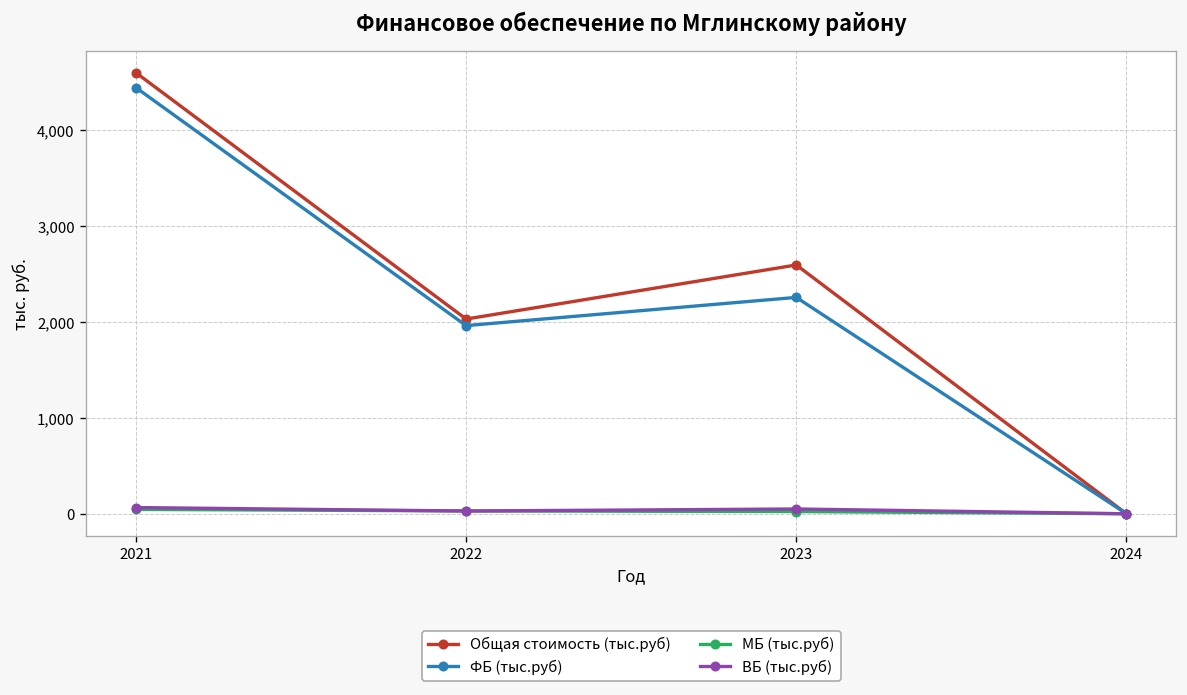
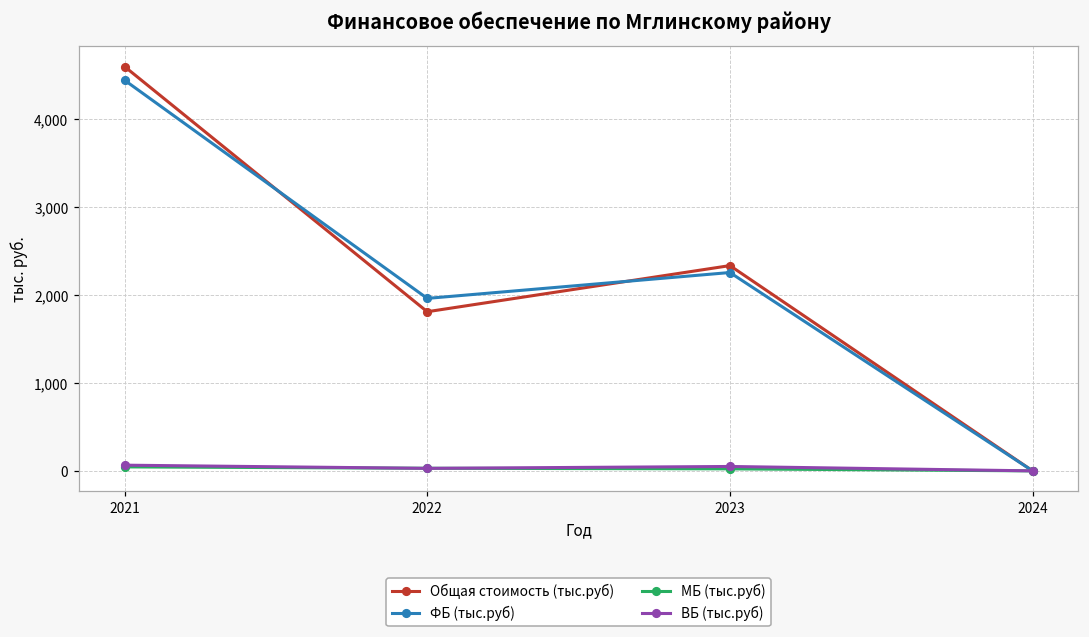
  {
    "Общая стоимость (тыс.руб)": {
      "2021": "4,600",
-     "2022": "2,000",
-     "2023": "2,600"
+     "2022": "1,800",
+     "2023": "2,300"
    },
    "ФБ (тыс.руб)": {
      "2021": "4,400",
      "2022": "2,000",
      "2023": "2,300"
    }
  }
